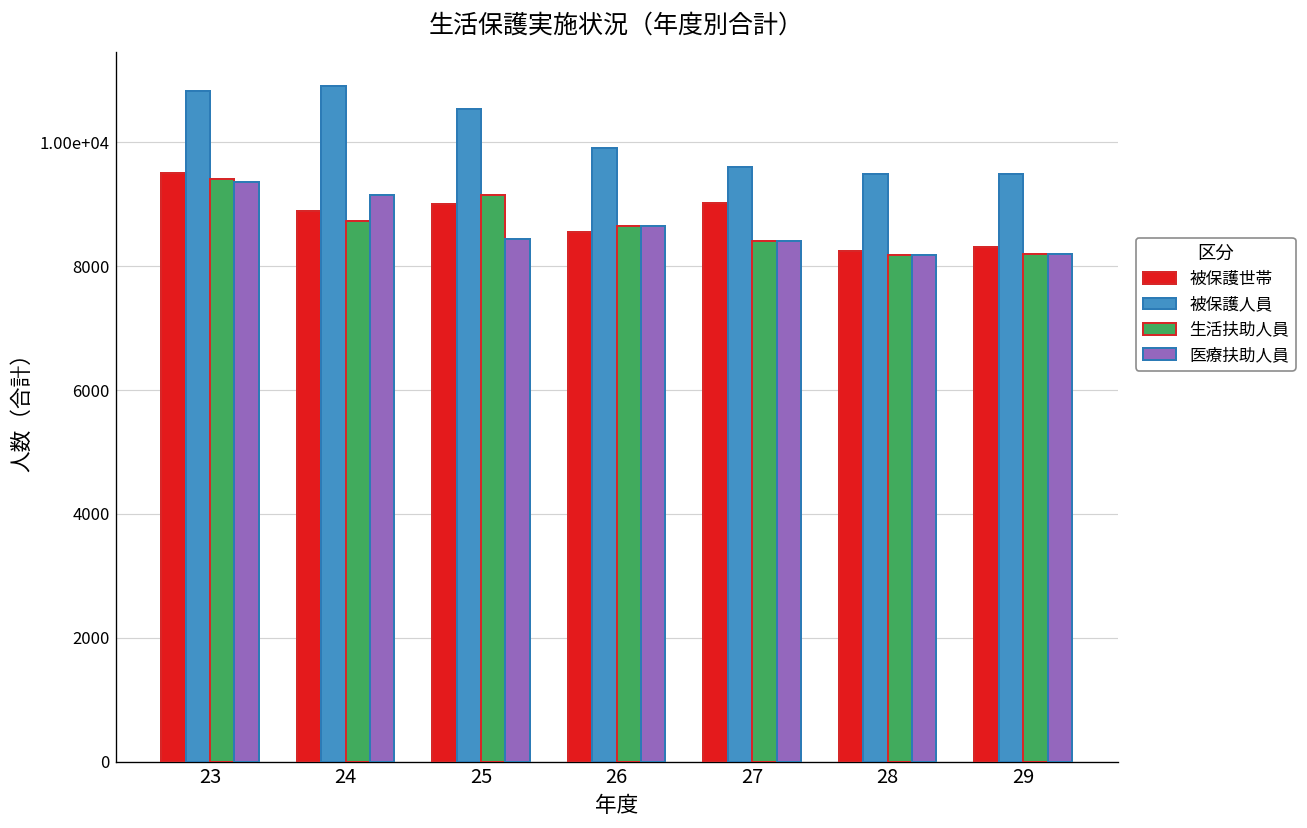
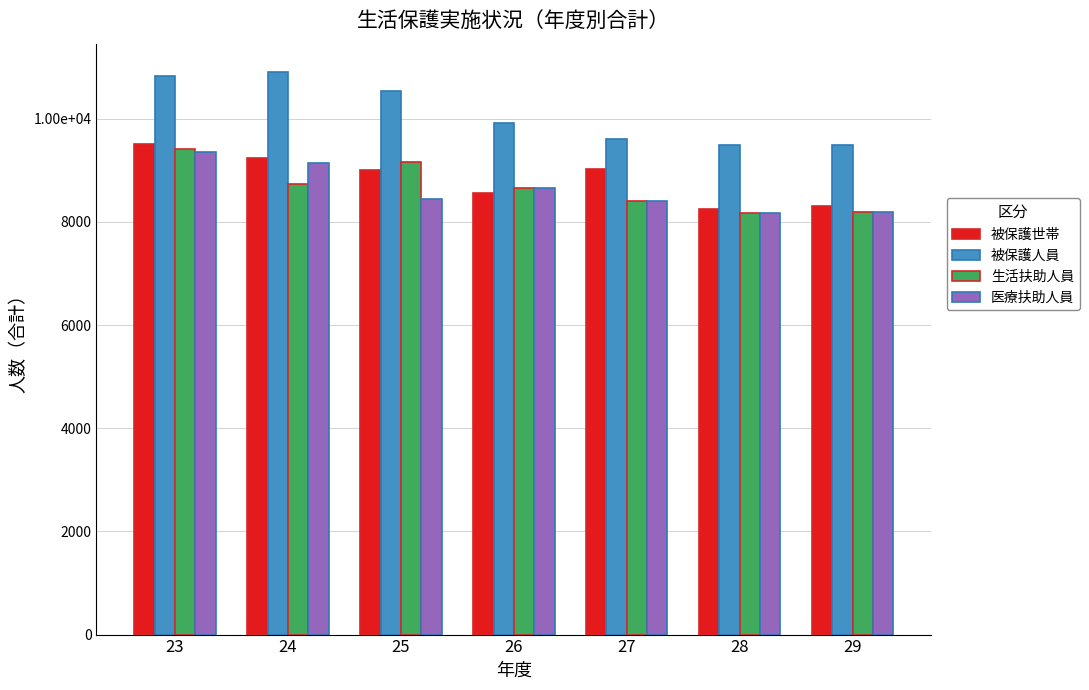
  {
    "被保護世帯": {
      "23": 9500,
-     "24": 8900,
+     "24": 9200,
      "25": 9000,
      "26": 8600,
      "27": 9000,
      "28": 8200,
      "29": 8300
    },
    "被保護人員": {
      "23": 10800,
      "24": 10900,
      "25": 10500,
      "26": 9900,
      "27": 9600,
      "28": 9500,
      "29": 9500
    },
    "生活扶助人員": {
      "23": 9400,
      "24": 8700,
      "25": 9200,
      "26": 8700,
      "27": 8400,
      "28": 8200,
      "29": 8200
    },
    "医療扶助人員": {
      "23": 9400,
      "24": 9200,
      "25": 8400,
      "26": 8700,
      "27": 8400,
      "28": 8200,
      "29": 8200
    }
  }
